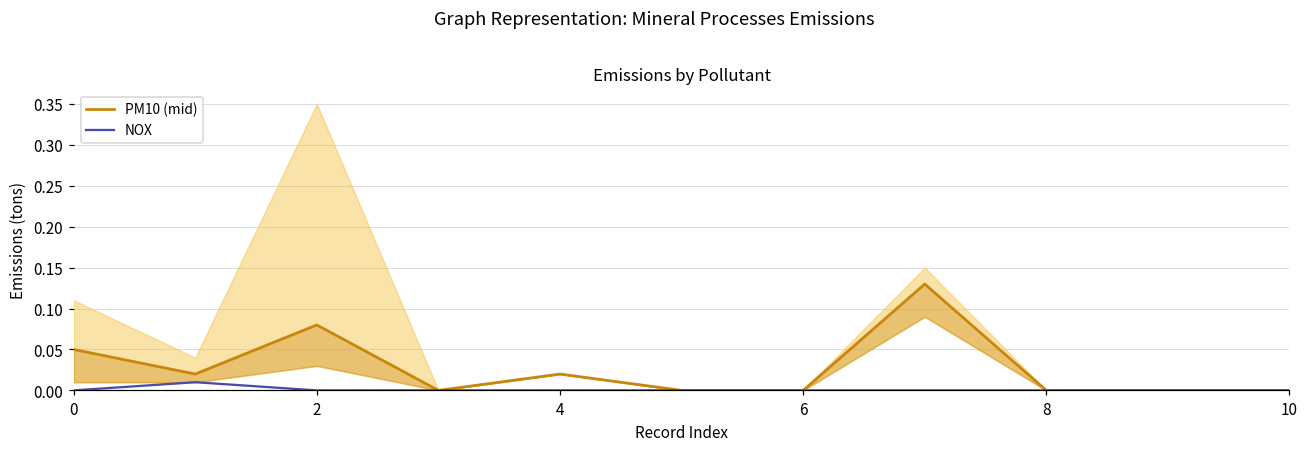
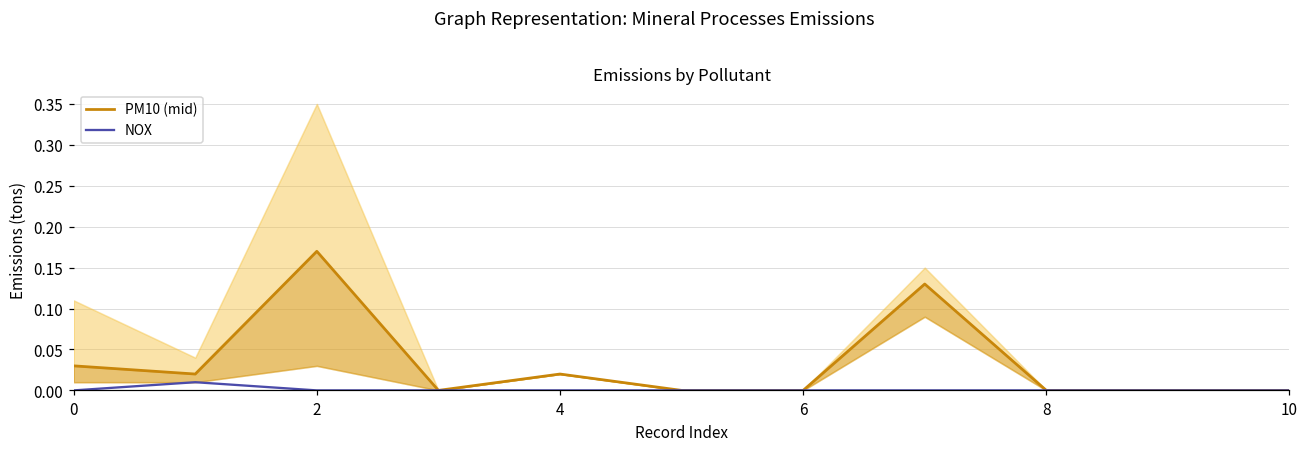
  {
    "PM10 (mid)": {
-     "0": 0.05,
-     "2": 0.08
+     "0": 0.03,
+     "2": 0.17
    },
    "NOX": {
      "0": 0.00,
      "2": 0.00,
      "4": 0.00
    }
  }
